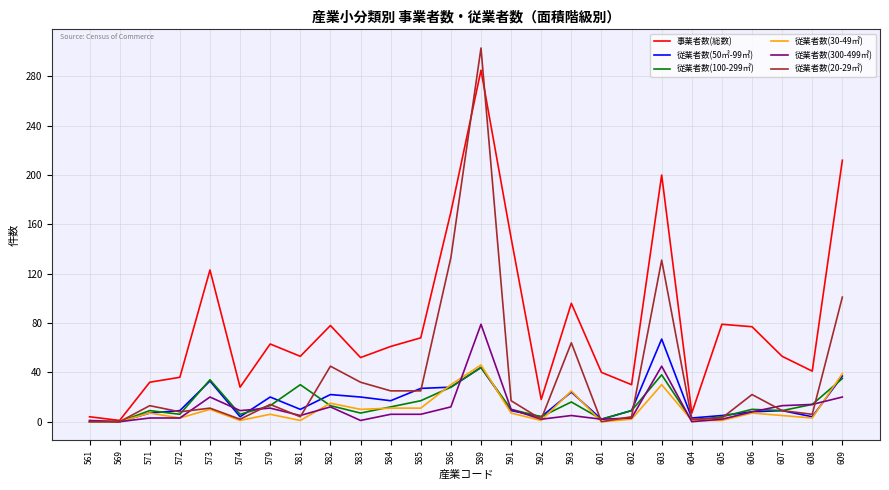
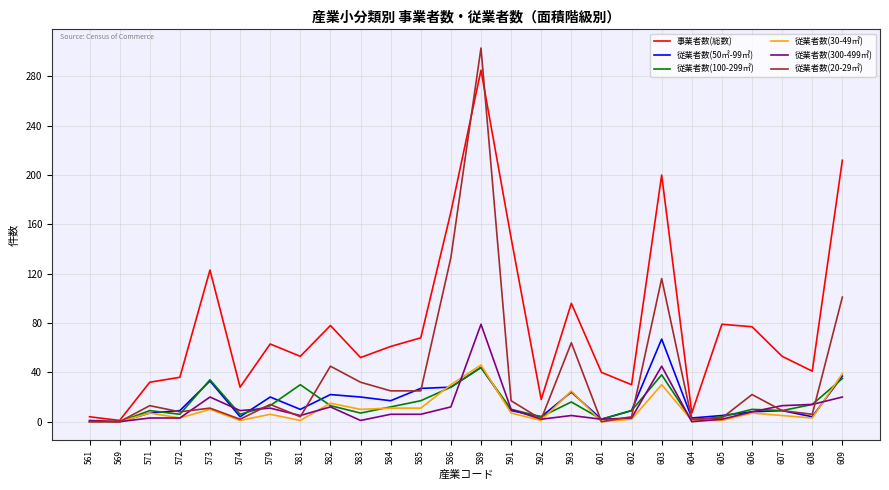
  {
    "事業者数(総数)": {
      "561": 4,
      "571": 32,
      "572": 36,
      "573": 123,
      "574": 28,
      "579": 63,
      "581": 53,
      "582": 78,
      "583": 52,
      "584": 61,
      "585": 68,
      "586": 170,
      "589": 285,
      "591": 149,
      "592": 18,
      "593": 96,
      "601": 40,
      "602": 30,
      "603": 200,
      "604": 7,
      "605": 79,
      "606": 77,
      "607": 53,
      "608": 41,
      "609": 212
    },
    "従業者数(50㎡-99㎡)": {
      "579": 20,
      "581": 10,
      "582": 22,
      "583": 20,
      "584": 17,
      "603": 67
    },
    "従業者数(100-299㎡)": {
      "581": 30,
      "583": 7,
      "585": 17,
      "593": 16,
      "603": 38
    },
    "従業者数(30-49㎡)": {
      "579": 6,
      "581": 1,
      "583": 10,
      "585": 11,
      "603": 30,
      "607": 5
    },
    "従業者数(300-499㎡)": {
      "571": 3,
      "573": 20,
      "574": 9,
      "583": 1,
      "584": 6,
      "585": 6,
      "586": 12,
      "589": 79,
      "593": 5,
      "603": 45,
      "607": 13,
      "609": 20
    },
    "従業者数(20-29㎡)": {
      "571": 13,
      "582": 45,
      "583": 32,
      "584": 25,
      "586": 133,
      "589": 303,
      "591": 17,
      "593": 64,
-     "603": 131,
+     "603": 116,
      "606": 22,
      "609": 101
    }
  }
